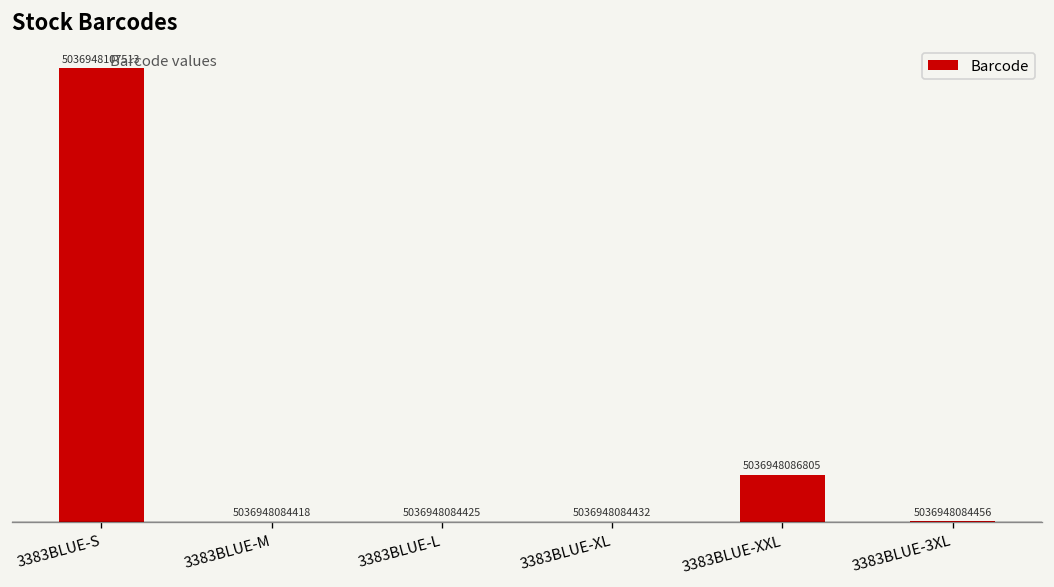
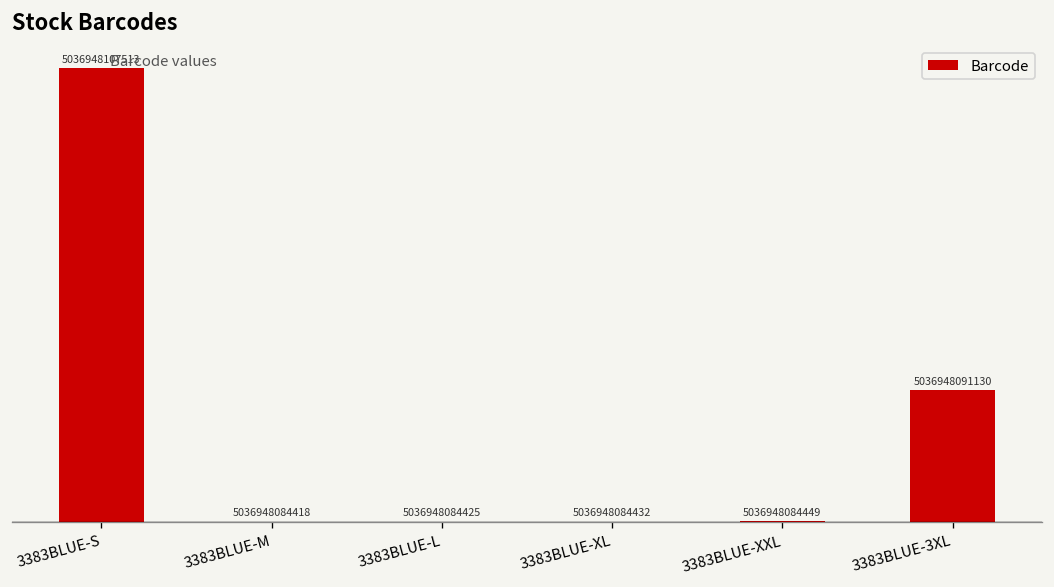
  {
-   "3383BLUE-XXL": 5036948086805,
-   "3383BLUE-3XL": 5036948084456
+   "3383BLUE-XXL": 5036948084449,
+   "3383BLUE-3XL": 5036948091130
  }
